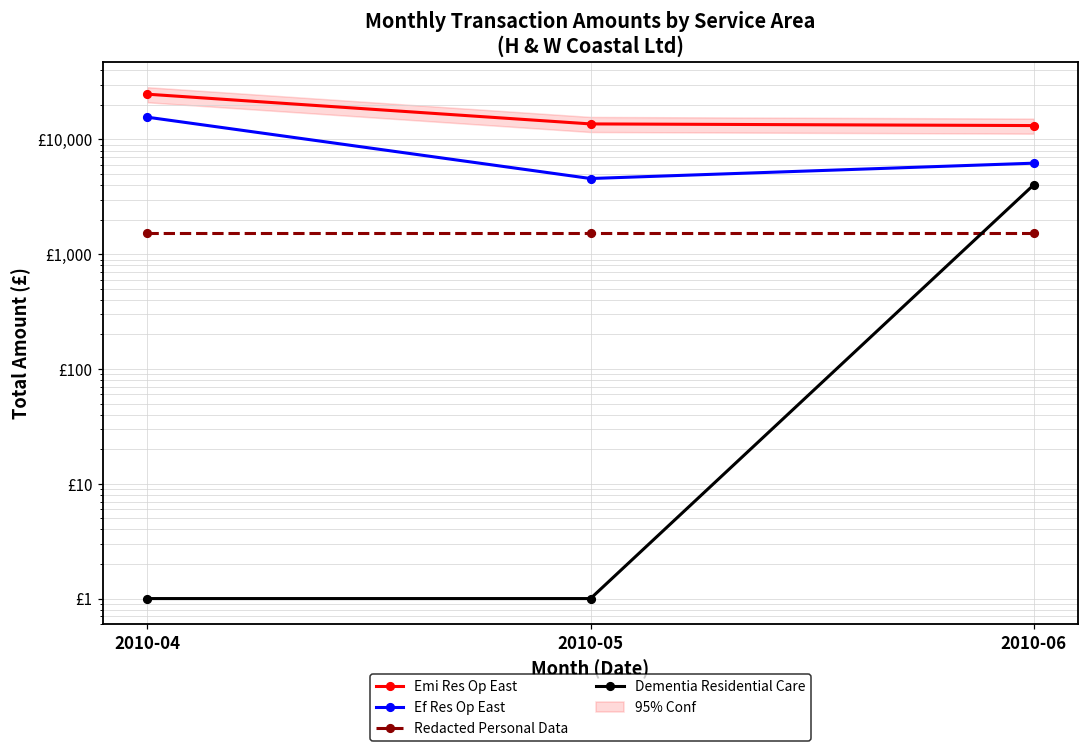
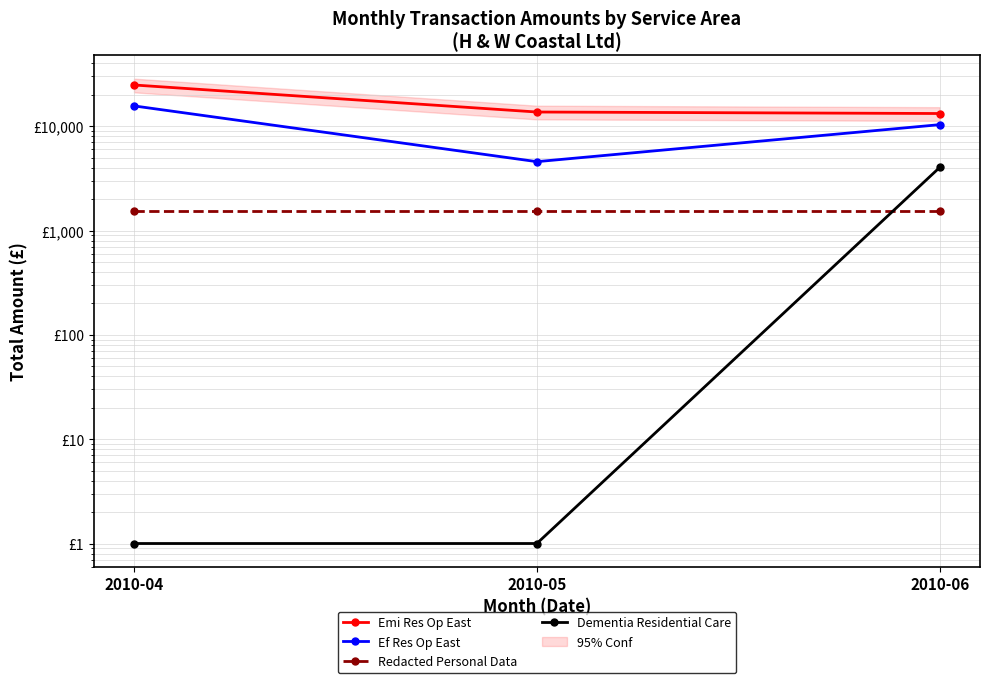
  {
    "Ef Res Op East": {
      "2010-04": "£16,000",
      "2010-05": "£5,000",
-     "2010-06": "£6,000"
+     "2010-06": "£10,000"
    },
    "Redacted Personal Data": {
      "2010-04": "£1,500",
      "2010-05": "£1,500",
      "2010-06": "£1,500"
    },
    "Dementia Residential Care": {
      "2010-04": "£1",
      "2010-05": "£1",
      "2010-06": "£4,000"
    }
  }
